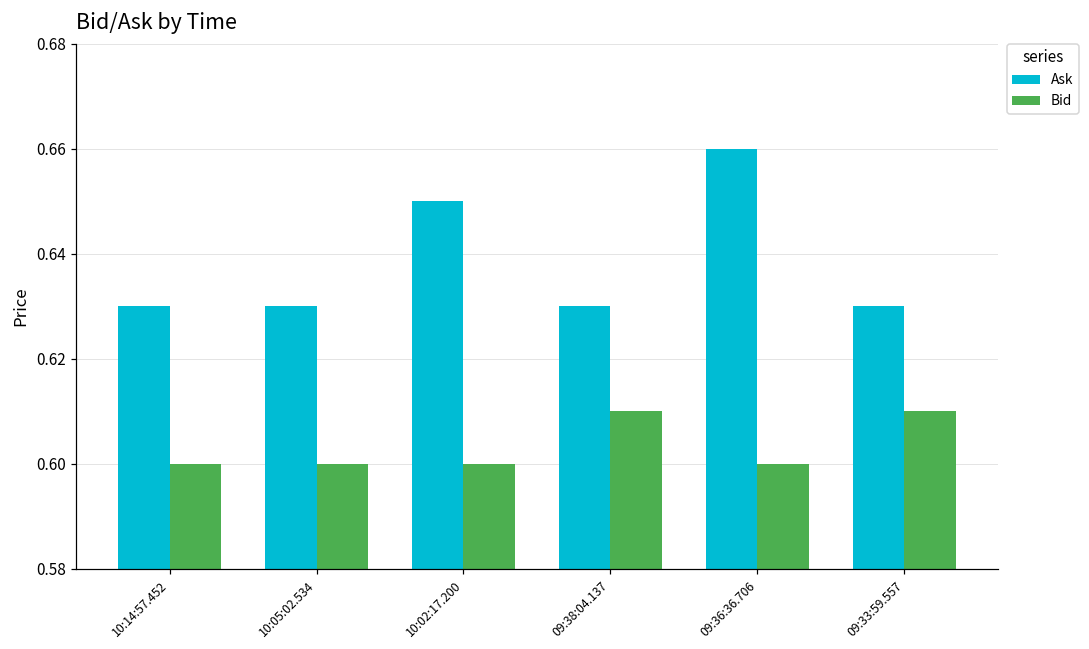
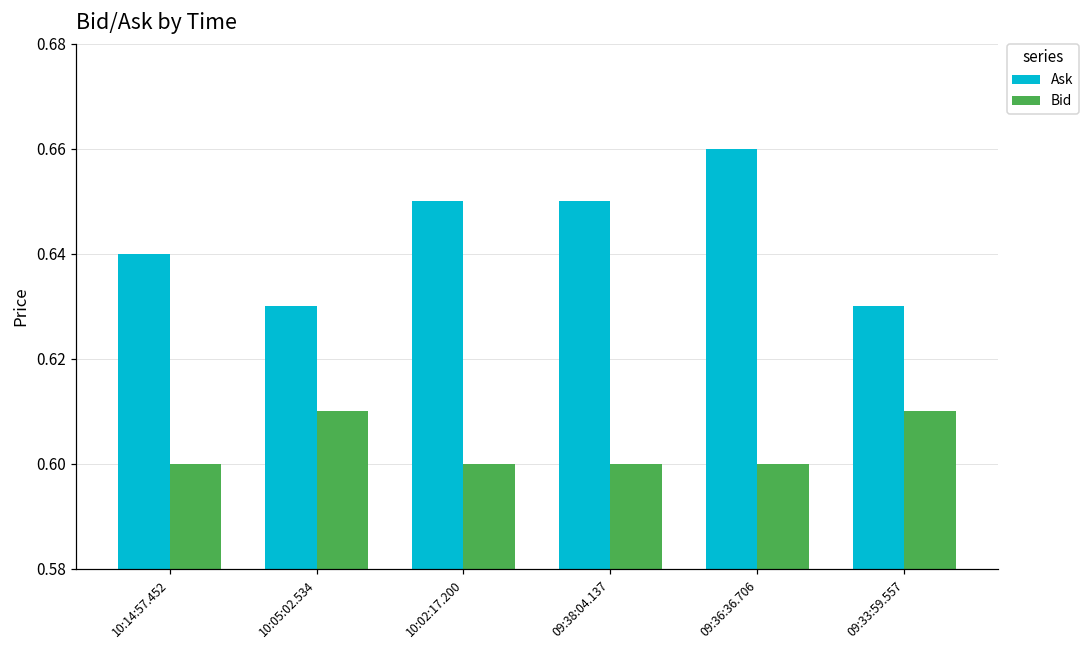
  {
    "Ask": {
-     "10:14:57.452": 0.63,
+     "10:14:57.452": 0.64,
      "10:05:02.534": 0.63,
      "10:02:17.200": 0.65,
-     "09:38:04.137": 0.63,
+     "09:38:04.137": 0.65,
      "09:36:36.706": 0.66,
      "09:33:59.557": 0.63
    },
    "Bid": {
      "10:14:57.452": 0.60,
-     "10:05:02.534": 0.60,
+     "10:05:02.534": 0.61,
      "10:02:17.200": 0.60,
-     "09:38:04.137": 0.61,
+     "09:38:04.137": 0.60,
      "09:36:36.706": 0.60,
      "09:33:59.557": 0.61
    }
  }
